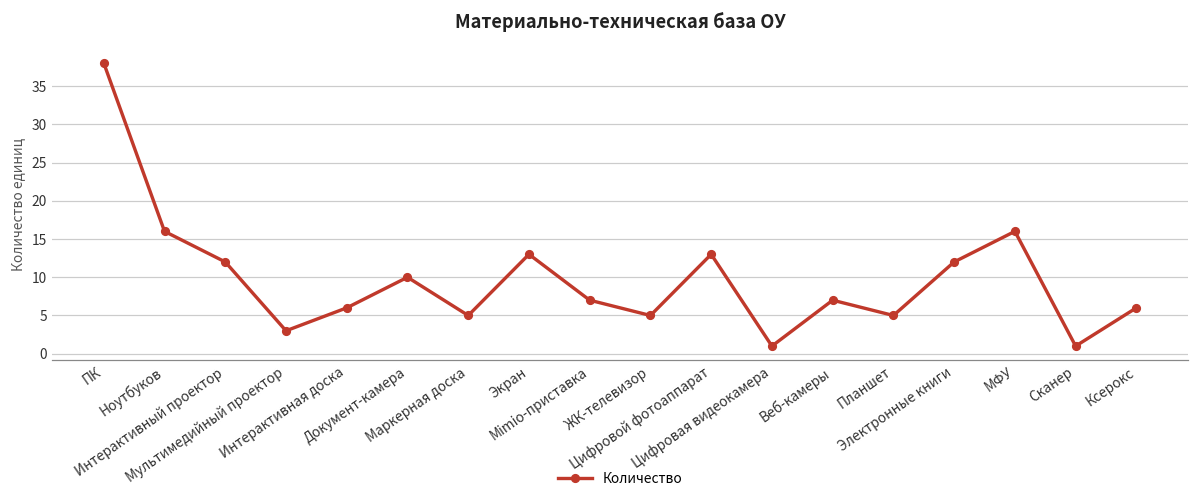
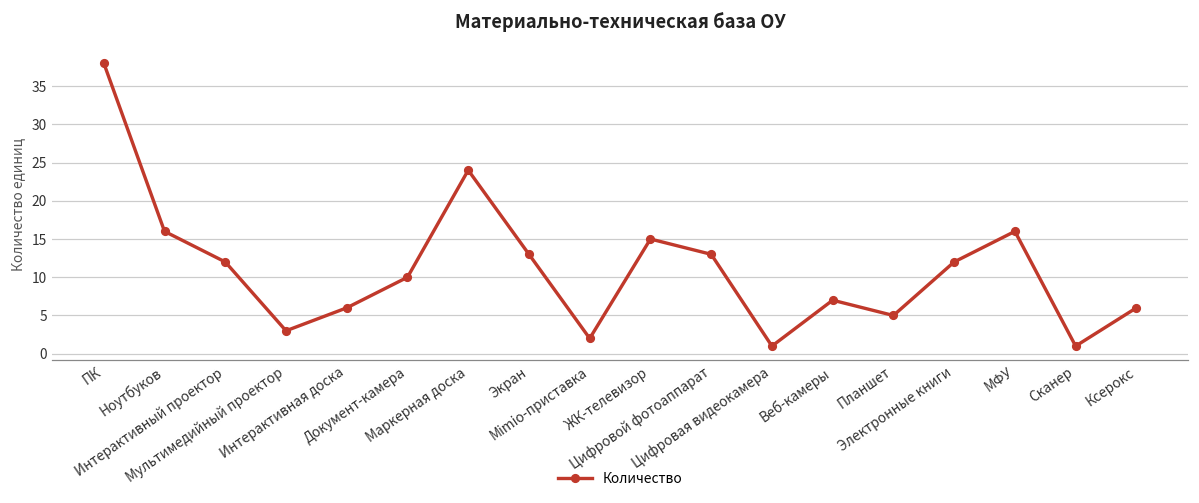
  {
    "ПК": 38,
    "Ноутбуков": 16,
    "Интерактивный проектор": 12,
    "Мультимедийный проектор": 3,
    "Интерактивная доска": 6,
    "Документ-камера": 10,
-   "Маркерная доска": 5,
+   "Маркерная доска": 24,
    "Экран": 13,
-   "Mimio-приставка": 7,
-   "ЖК-телевизор": 5,
+   "Mimio-приставка": 2,
+   "ЖК-телевизор": 15,
    "Цифровой фотоаппарат": 13,
    "Цифровая видеокамера": 1,
    "Веб-камеры": 7,
    "Планшет": 5,
    "Электронные книги": 12,
    "МФУ": 16,
    "Сканер": 1,
    "Ксерокс": 6
  }
